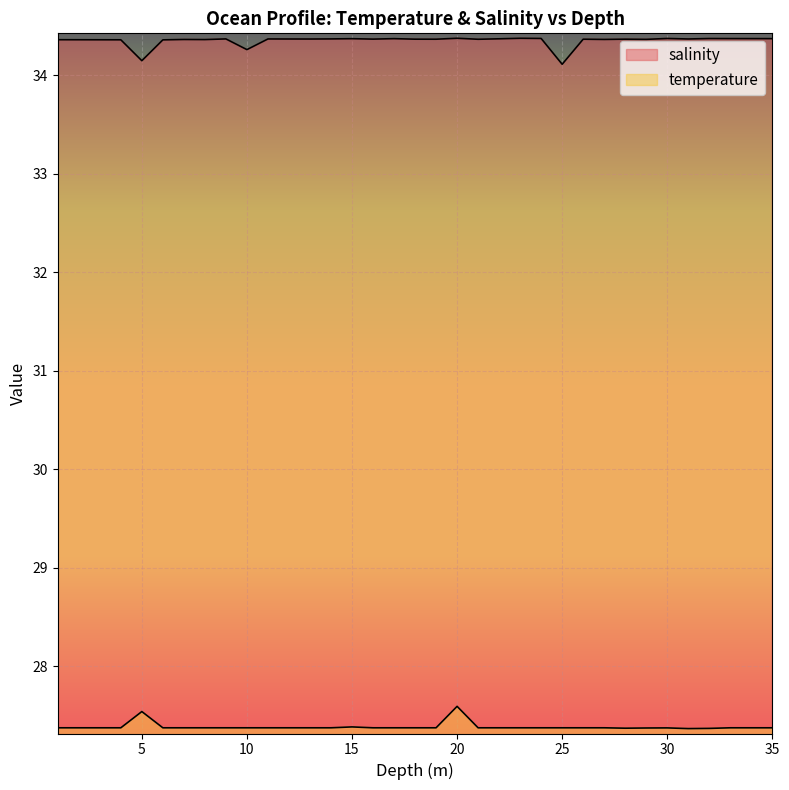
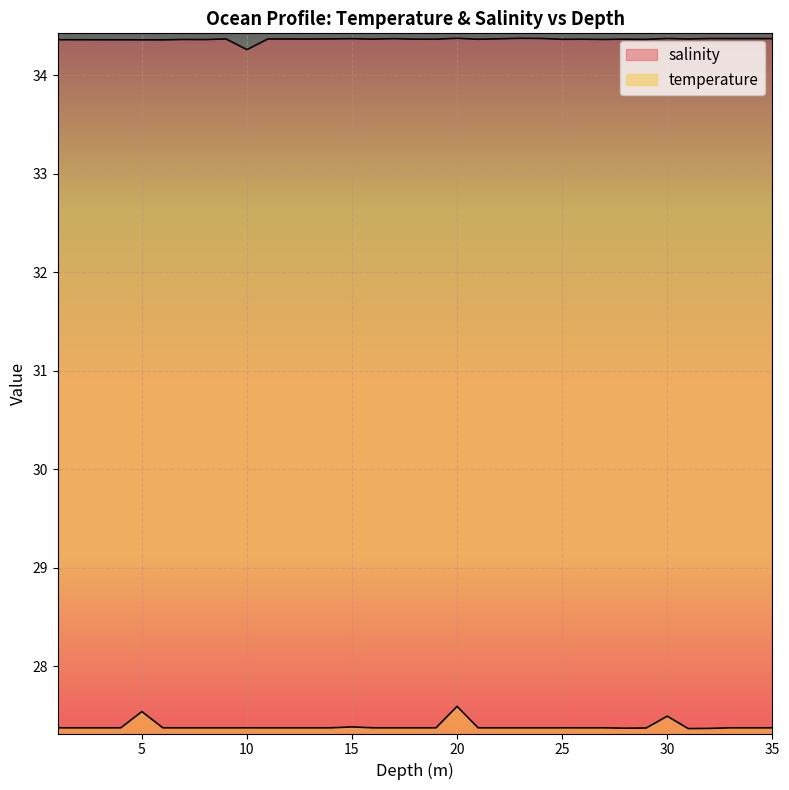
  {
    "salinity": {
-     "5": 34.2,
+     "5": 34.4,
      "10": 34.3,
      "15": 34.4,
      "20": 34.4,
-     "25": 34.1,
+     "25": 34.4,
      "30": 34.4,
      "35": 34.4
    },
    "temperature": {
      "5": 27.5,
      "10": 27.4,
      "15": 27.4,
      "20": 27.6,
      "25": 27.4,
-     "30": 27.4,
+     "30": 27.5,
      "35": 27.4
    }
  }
